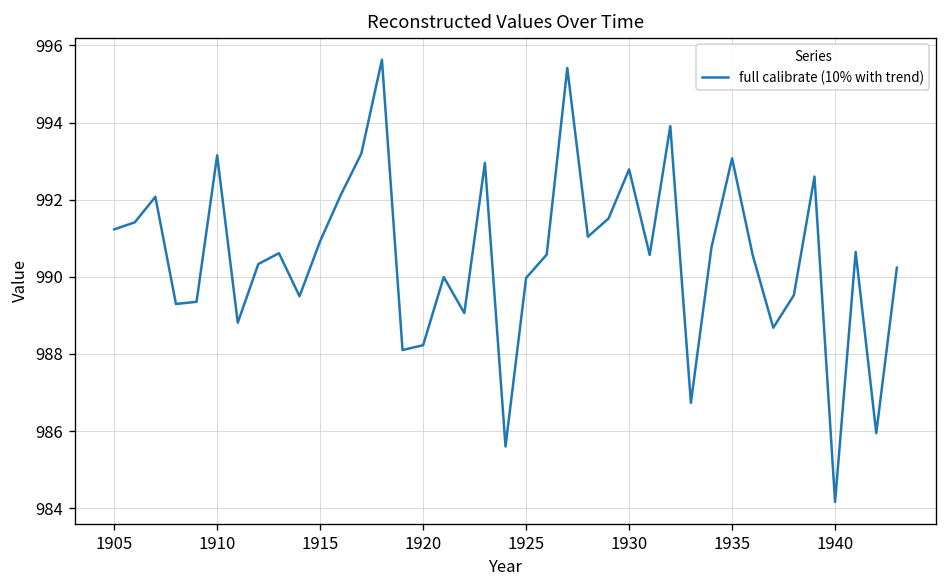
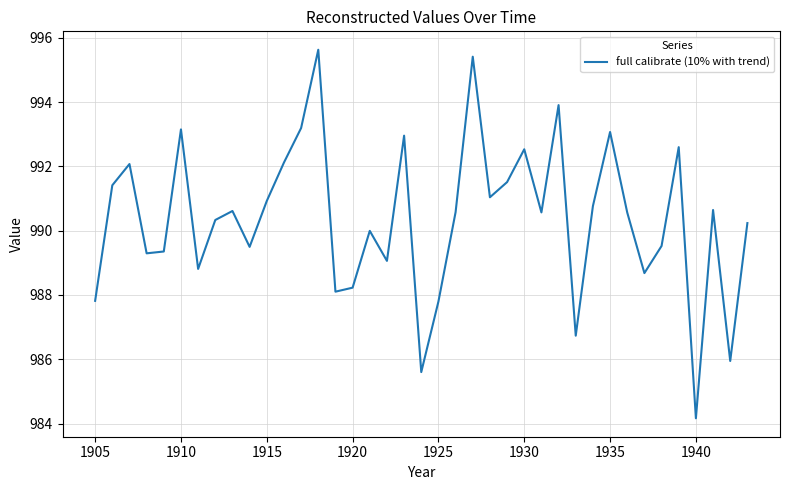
  {
-   "1905": 991.2,
+   "1905": 987.8,
    "1910": 993.2,
    "1915": 990.9,
    "1920": 988.2,
-   "1925": 990.0,
-   "1930": 992.8,
+   "1925": 987.8,
+   "1930": 992.5,
    "1935": 993.1,
    "1940": 984.2
  }
